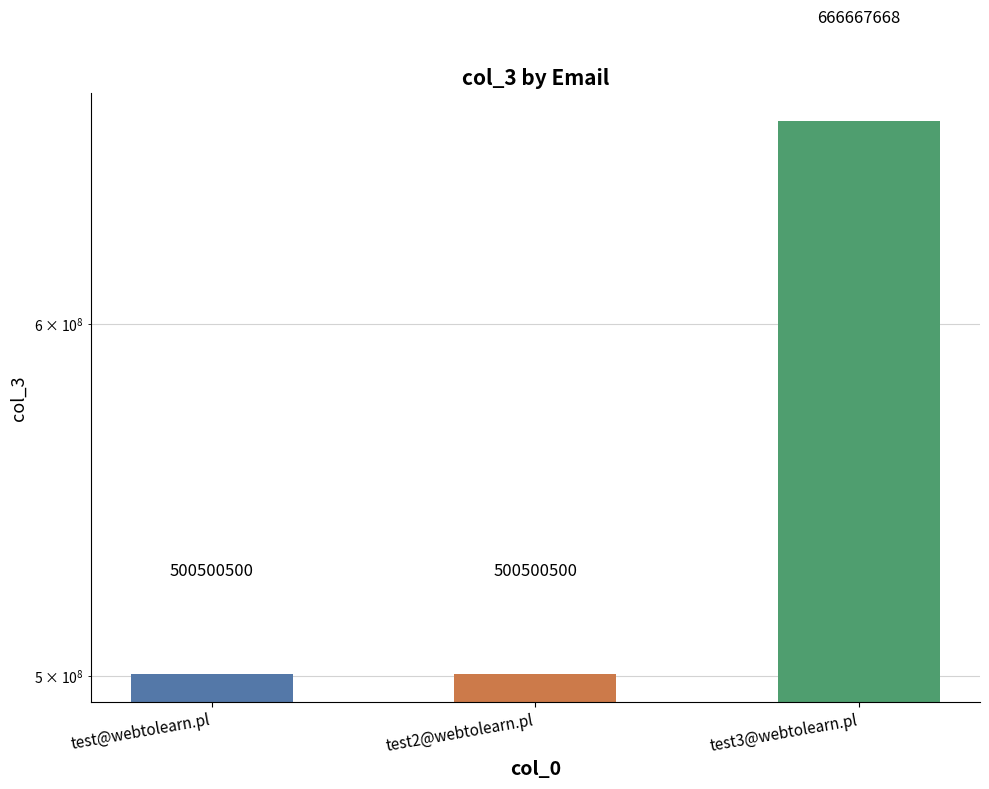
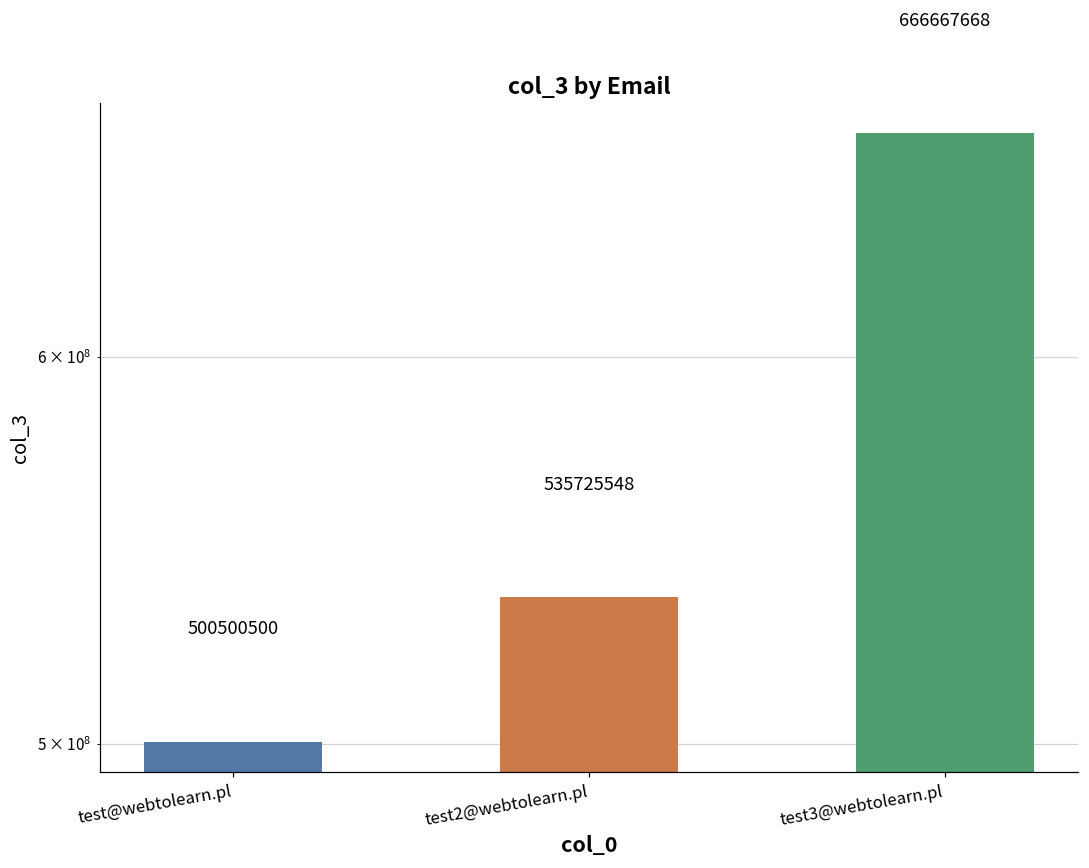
  {
-   "test2@webtolearn.pl": 500500500
+   "test2@webtolearn.pl": 535725548
  }
